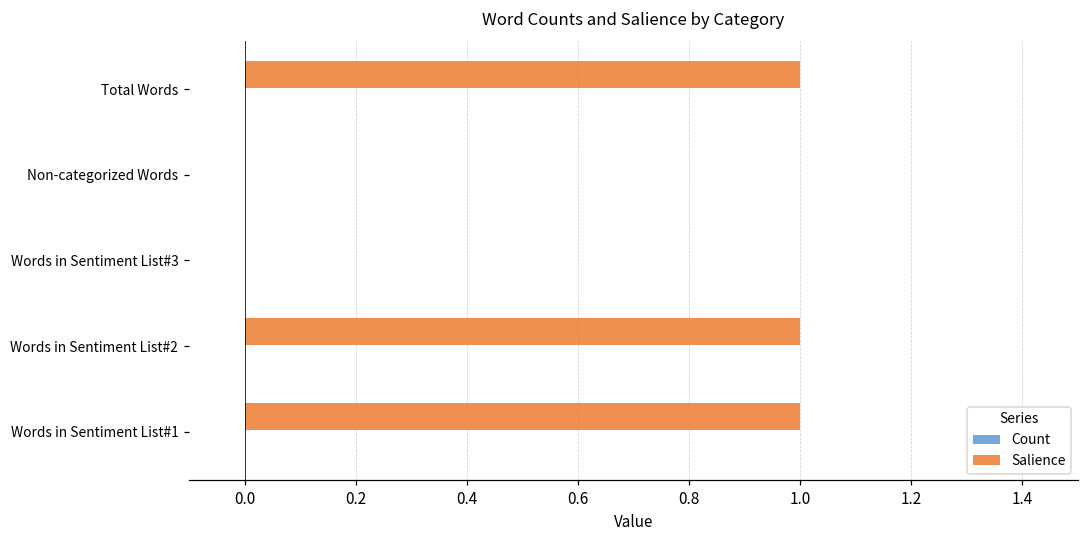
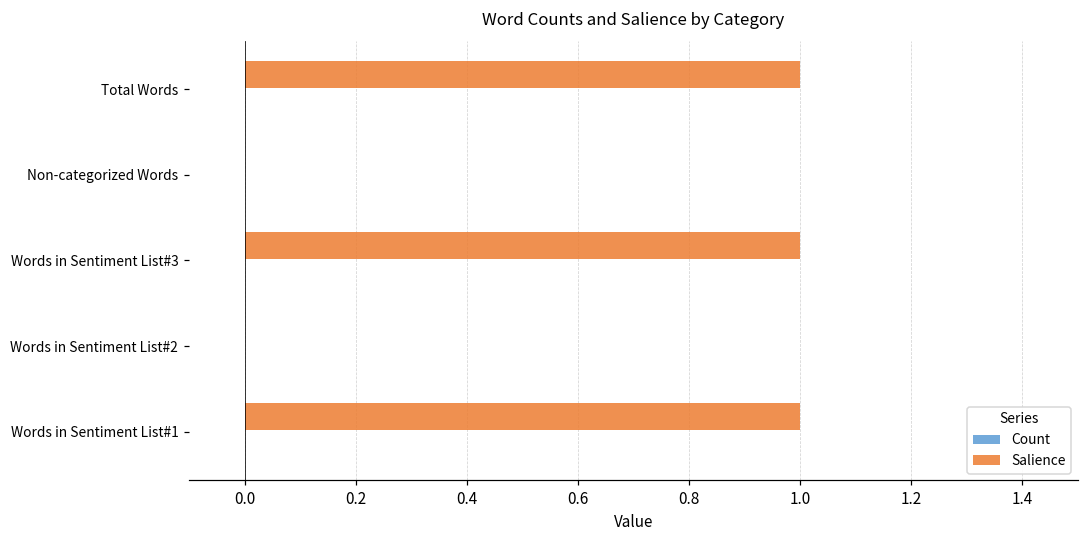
  {
    "Count": {
      "Total Words": 0,
      "Non-categorized Words": 0,
      "Words in Sentiment List#3": 0,
      "Words in Sentiment List#2": 0,
      "Words in Sentiment List#1": 0
    },
    "Salience": {
      "Total Words": 1,
      "Non-categorized Words": 0,
-     "Words in Sentiment List#3": 0,
-     "Words in Sentiment List#2": 1,
+     "Words in Sentiment List#3": 1,
+     "Words in Sentiment List#2": 0,
      "Words in Sentiment List#1": 1
    }
  }
